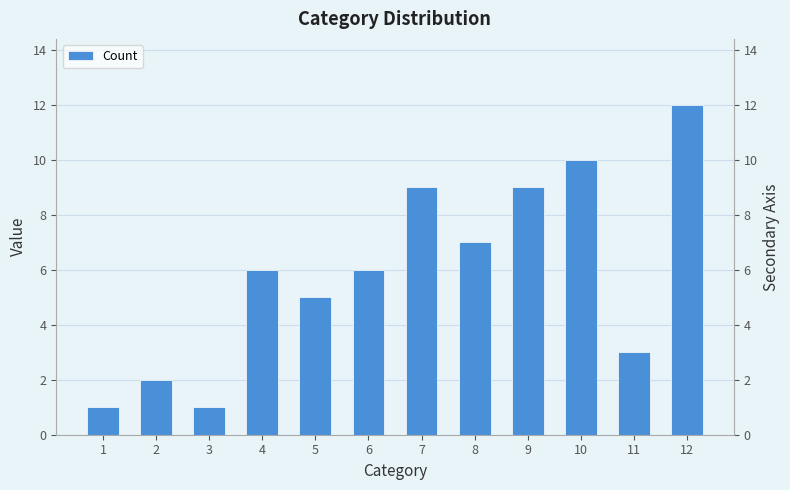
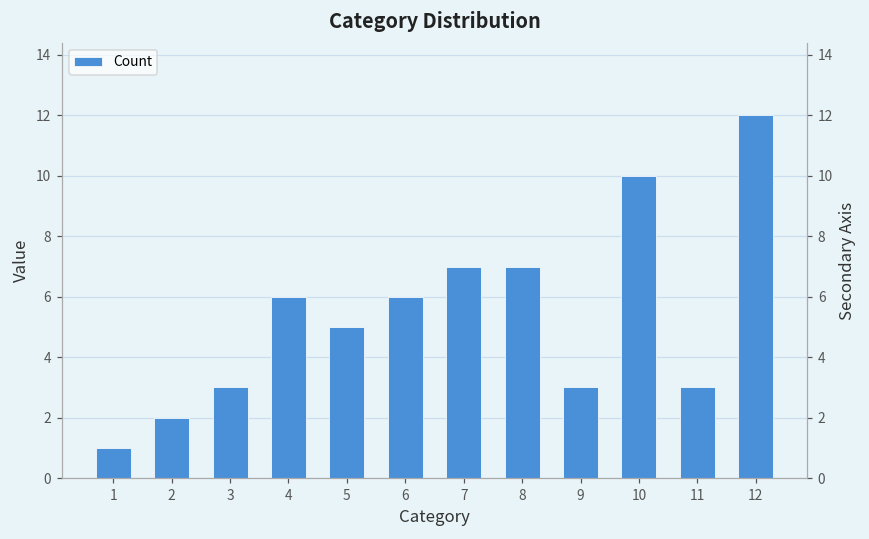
  {
    "1": 1,
    "2": 2,
-   "3": 1,
+   "3": 3,
    "4": 6,
    "5": 5,
    "6": 6,
-   "7": 9,
+   "7": 7,
    "8": 7,
-   "9": 9,
+   "9": 3,
    "10": 10,
    "11": 3,
    "12": 12
  }
